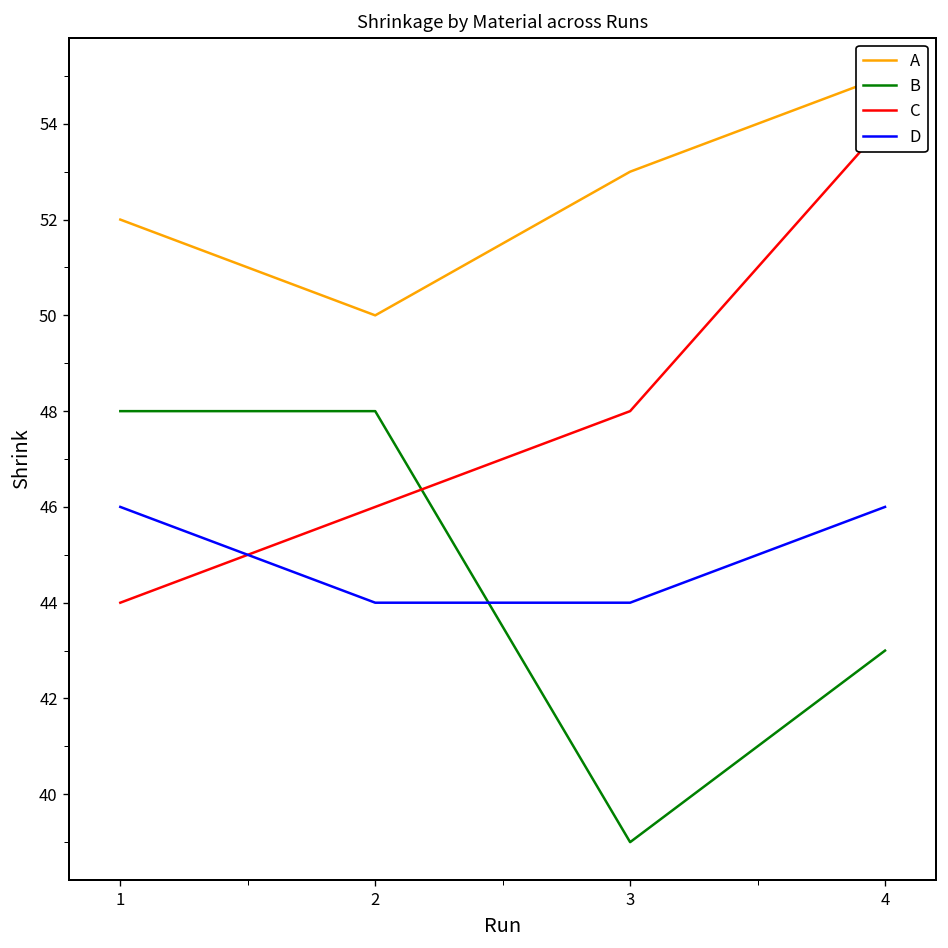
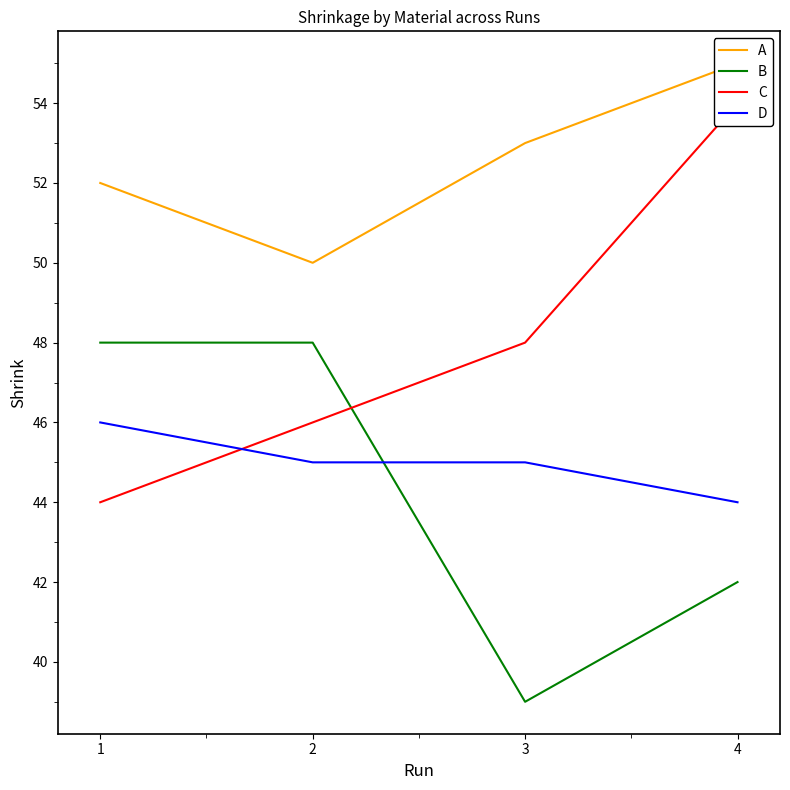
  {
    "A": {
      "1": 52,
      "2": 50,
      "3": 53
    },
    "B": {
      "1": 48,
      "2": 48,
      "3": 39,
-     "4": 43
+     "4": 42
    },
    "C": {
      "1": 44,
      "2": 46,
      "3": 48
    },
    "D": {
      "1": 46,
-     "2": 44,
-     "3": 44,
-     "4": 46
+     "2": 45,
+     "3": 45,
+     "4": 44
    }
  }
